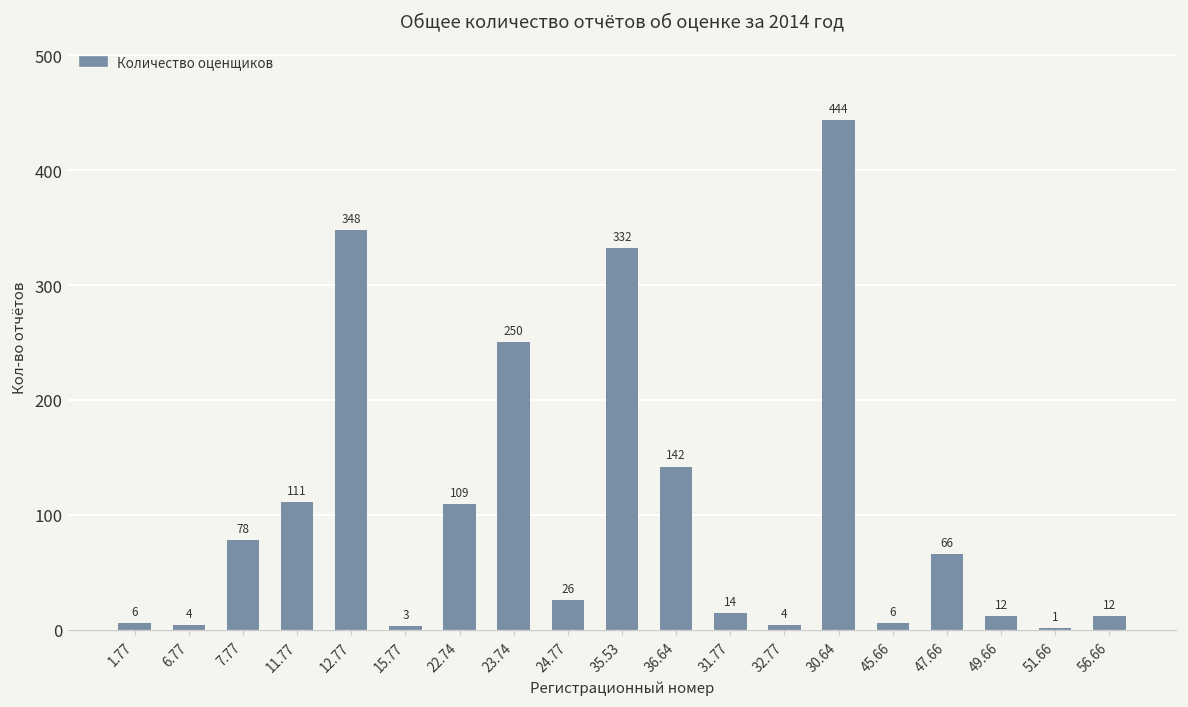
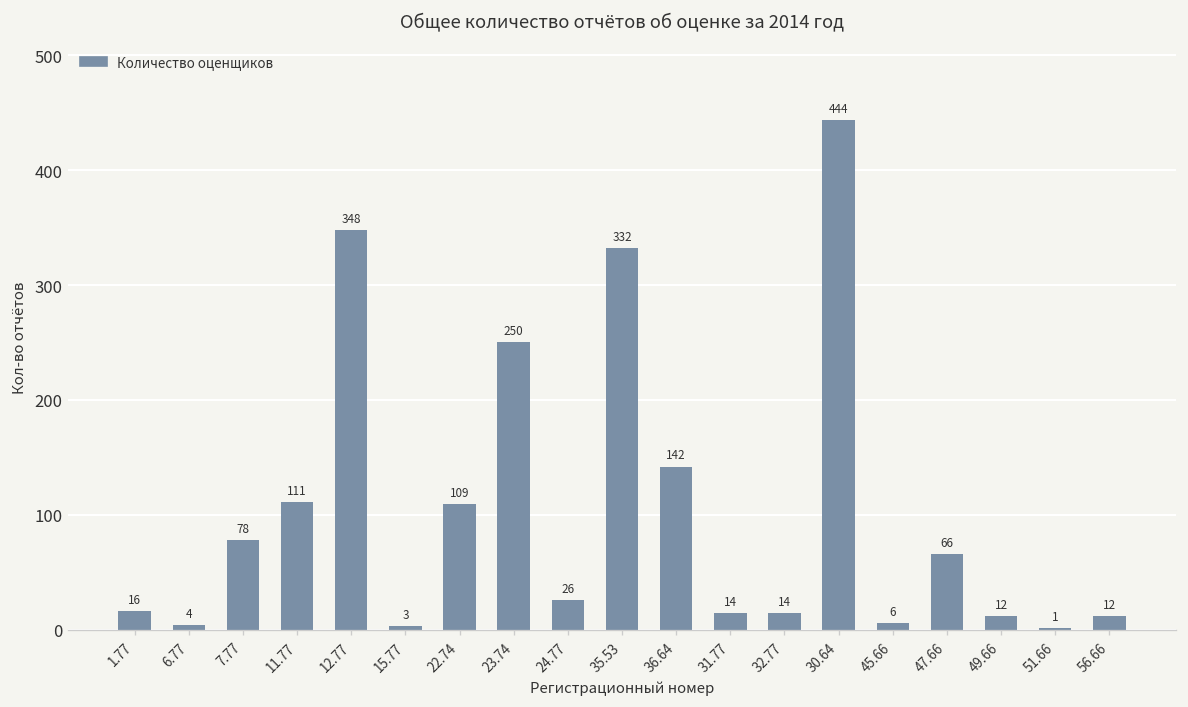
  {
-   "1.77": 6,
+   "1.77": 16,
    "6.77": 4,
    "7.77": 78,
    "11.77": 111,
    "12.77": 348,
    "15.77": 3,
    "22.74": 109,
    "23.74": 250,
    "24.77": 26,
    "35.53": 332,
    "36.64": 142,
    "31.77": 14,
-   "32.77": 4,
+   "32.77": 14,
    "30.64": 444,
    "45.66": 6,
    "47.66": 66,
    "49.66": 12,
    "51.66": 1,
    "56.66": 12
  }
